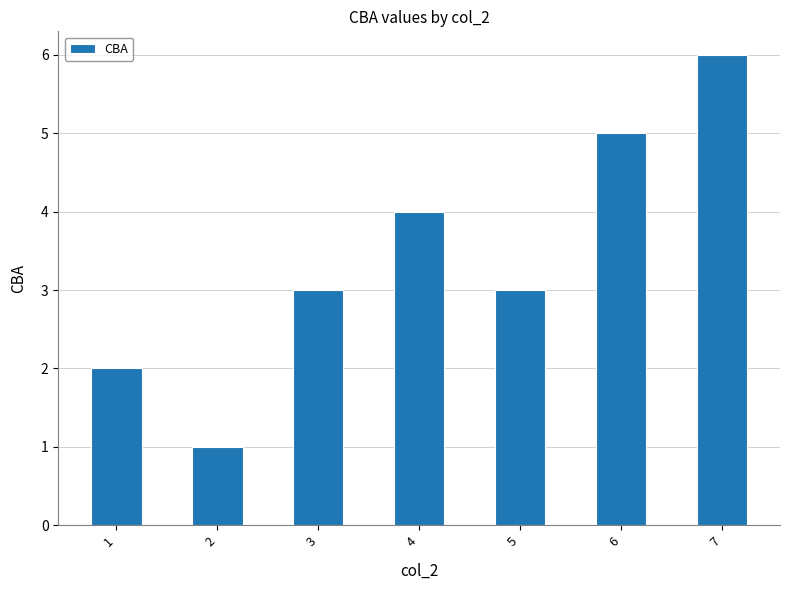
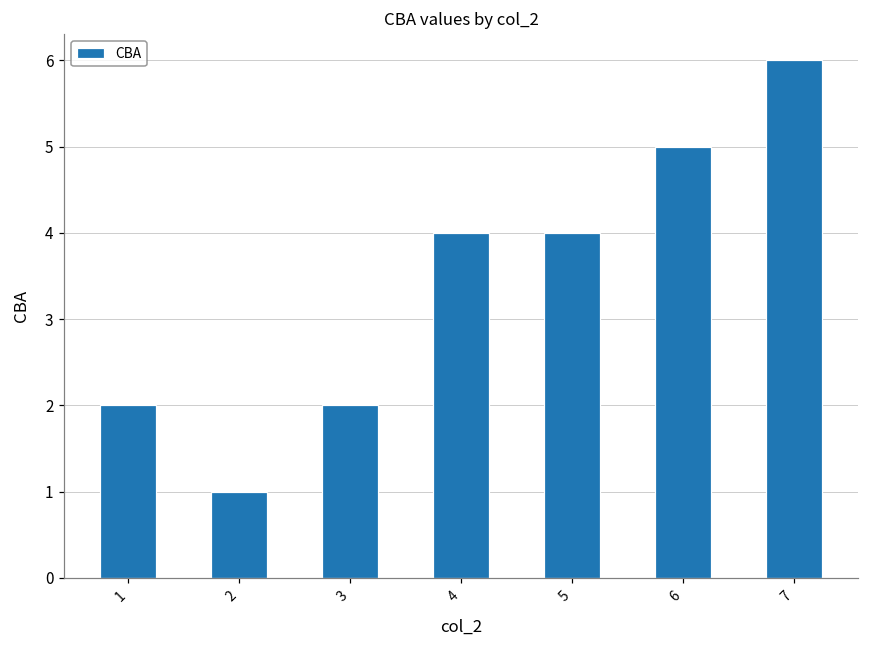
  {
    "1": 2,
    "2": 1,
-   "3": 3,
+   "3": 2,
    "4": 4,
-   "5": 3,
+   "5": 4,
    "6": 5,
    "7": 6
  }
